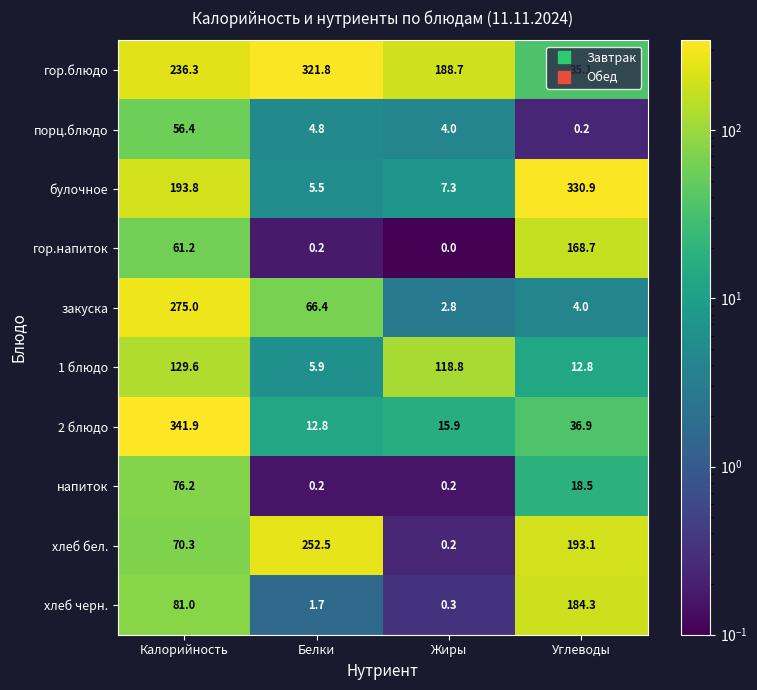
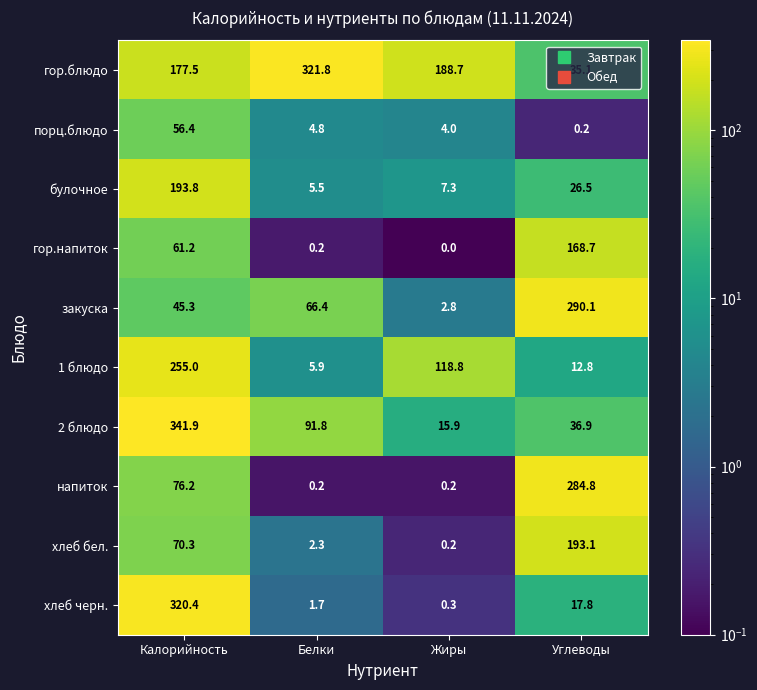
  {
    "гор.блюдо": {
-     "Калорийность": 236.3,
+     "Калорийность": 177.5,
      "Белки": 321.8,
      "Жиры": 188.7
    },
    "порц.блюдо": {
      "Калорийность": 56.4,
      "Белки": 4.8,
      "Жиры": 4.0,
      "Углеводы": 0.2
    },
    "булочное": {
      "Калорийность": 193.8,
      "Белки": 5.5,
      "Жиры": 7.3,
-     "Углеводы": 330.9
+     "Углеводы": 26.5
    },
    "гор.напиток": {
      "Калорийность": 61.2,
      "Белки": 0.2,
      "Жиры": 0.0,
      "Углеводы": 168.7
    },
    "закуска": {
-     "Калорийность": 275.0,
+     "Калорийность": 45.3,
      "Белки": 66.4,
      "Жиры": 2.8,
-     "Углеводы": 4.0
+     "Углеводы": 290.1
    },
    "1 блюдо": {
-     "Калорийность": 129.6,
+     "Калорийность": 255.0,
      "Белки": 5.9,
      "Жиры": 118.8,
      "Углеводы": 12.8
    },
    "2 блюдо": {
      "Калорийность": 341.9,
-     "Белки": 12.8,
+     "Белки": 91.8,
      "Жиры": 15.9,
      "Углеводы": 36.9
    },
    "напиток": {
      "Калорийность": 76.2,
      "Белки": 0.2,
      "Жиры": 0.2,
-     "Углеводы": 18.5
+     "Углеводы": 284.8
    },
    "хлеб бел.": {
      "Калорийность": 70.3,
-     "Белки": 252.5,
+     "Белки": 2.3,
      "Жиры": 0.2,
      "Углеводы": 193.1
    },
    "хлеб черн.": {
-     "Калорийность": 81.0,
+     "Калорийность": 320.4,
      "Белки": 1.7,
      "Жиры": 0.3,
-     "Углеводы": 184.3
+     "Углеводы": 17.8
    }
  }
